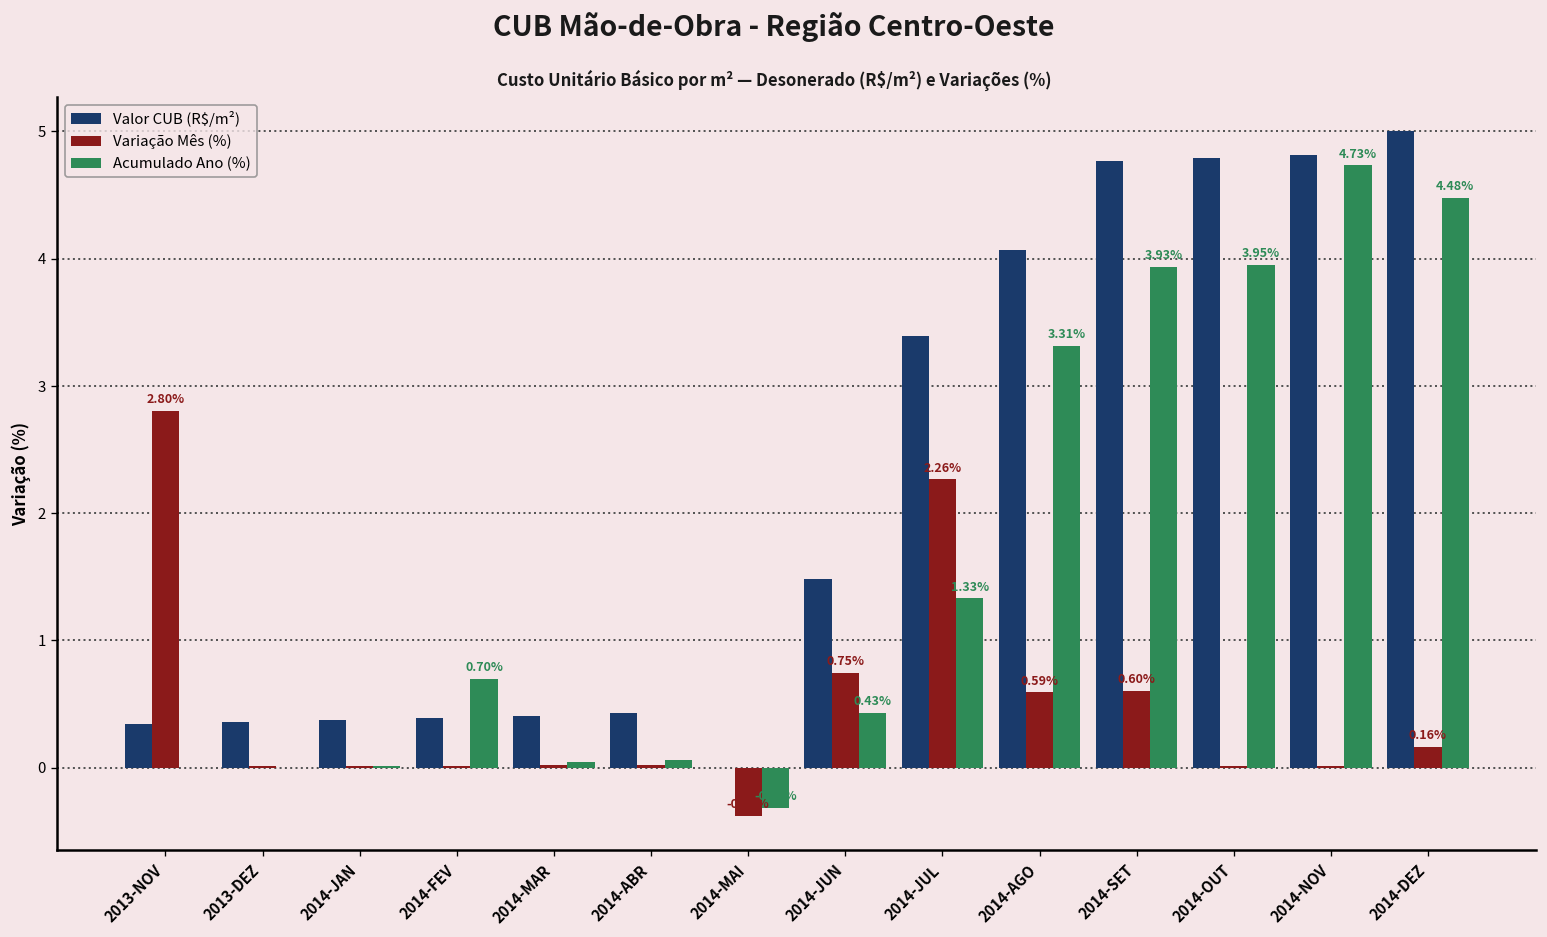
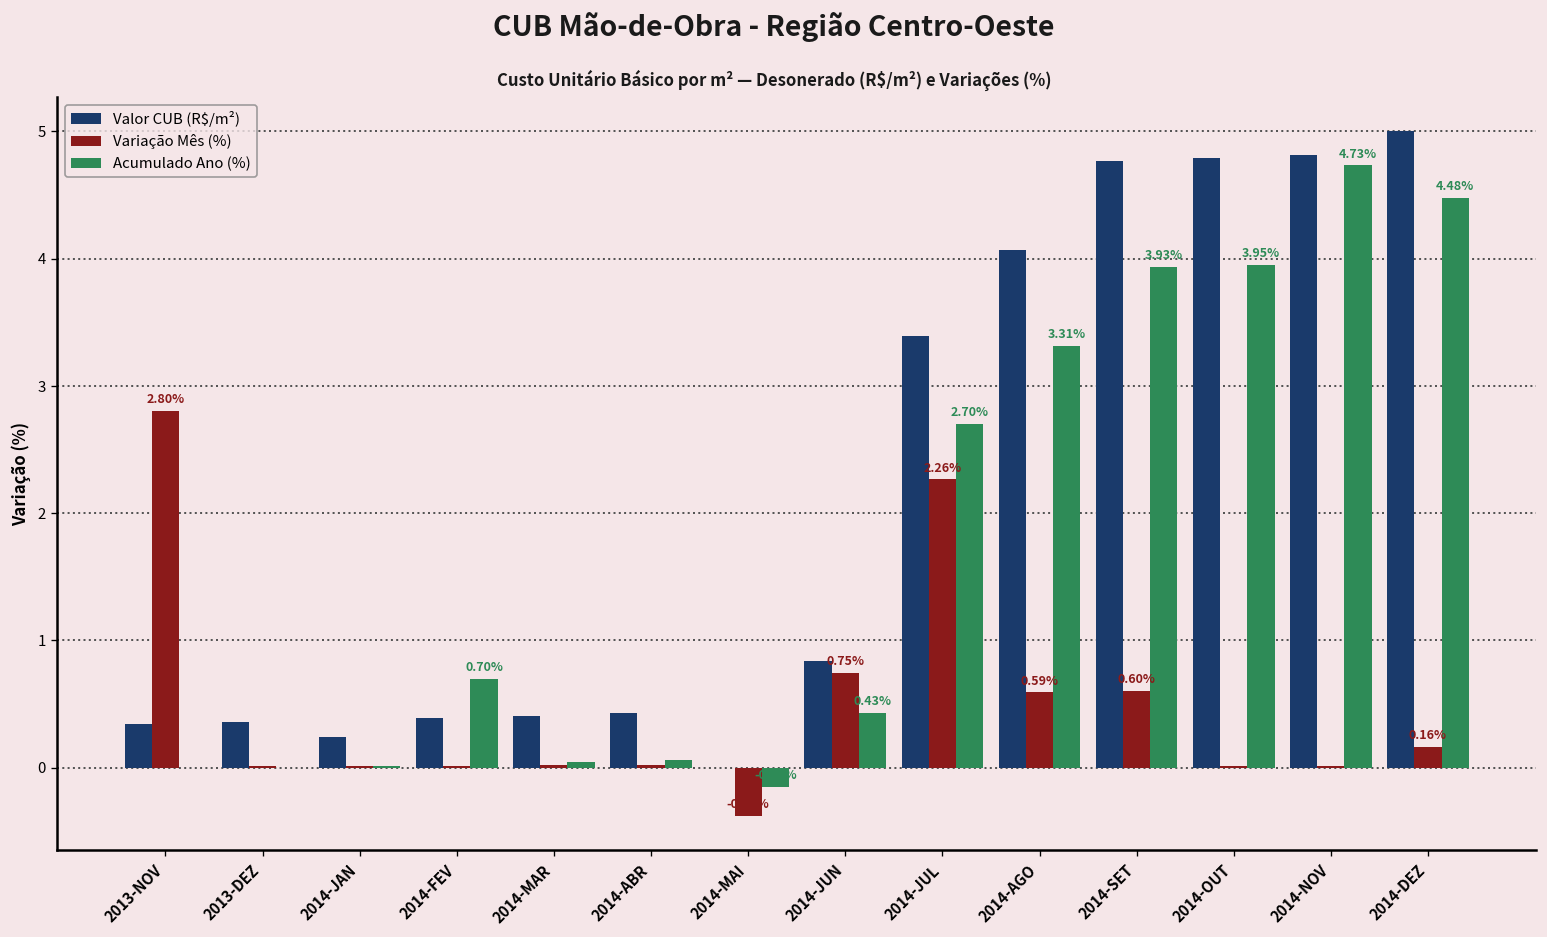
  {
    "Valor CUB (R$/m²)": {
      "2013-NOV": "0.34",
      "2013-DEZ": "0.36",
-     "2014-JAN": "0.37",
+     "2014-JAN": "0.24",
      "2014-FEV": "0.39",
      "2014-MAR": "0.41",
      "2014-ABR": "0.43",
      "2014-MAI": "0.00",
-     "2014-JUN": "1.48",
+     "2014-JUN": "0.84",
      "2014-JUL": "3.39",
      "2014-AGO": "4.07",
      "2014-SET": "4.77",
      "2014-OUT": "4.79",
      "2014-NOV": "4.81",
      "2014-DEZ": "5.00"
    },
    "Variação Mês (%)": {
      "2013-NOV": "2.80%",
      "2014-JUN": "0.75%",
      "2014-JUL": "2.26%",
      "2014-AGO": "0.59%",
      "2014-SET": "0.60%",
      "2014-DEZ": "0.16%"
    },
    "Acumulado Ano (%)": {
      "2014-FEV": "0.70%",
-     "2014-MAI": "-0.32",
+     "2014-MAI": "-0.15",
      "2014-JUN": "0.43%",
-     "2014-JUL": "1.33%",
+     "2014-JUL": "2.70%",
      "2014-AGO": "3.31%",
      "2014-SET": "3.93%",
      "2014-OUT": "3.95%",
      "2014-NOV": "4.73%",
      "2014-DEZ": "4.48%"
    }
  }
